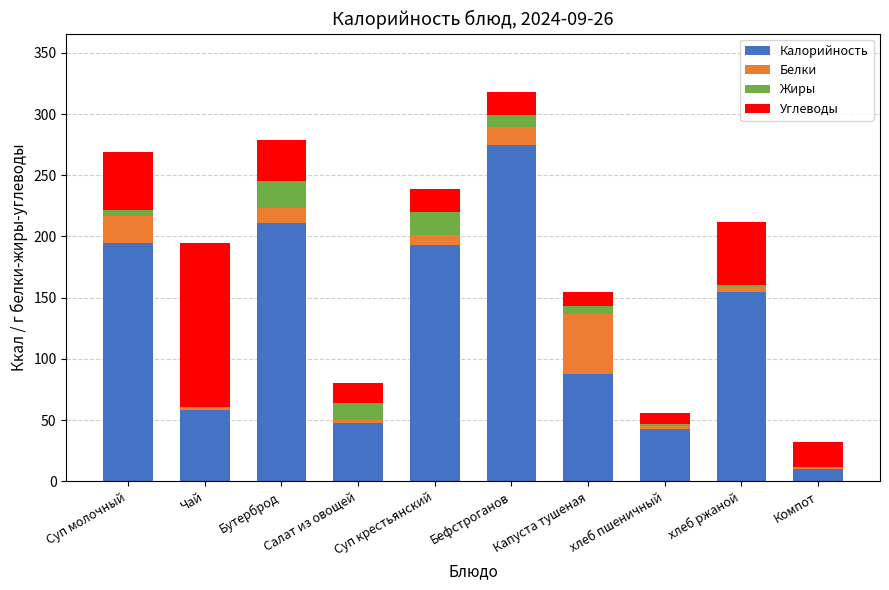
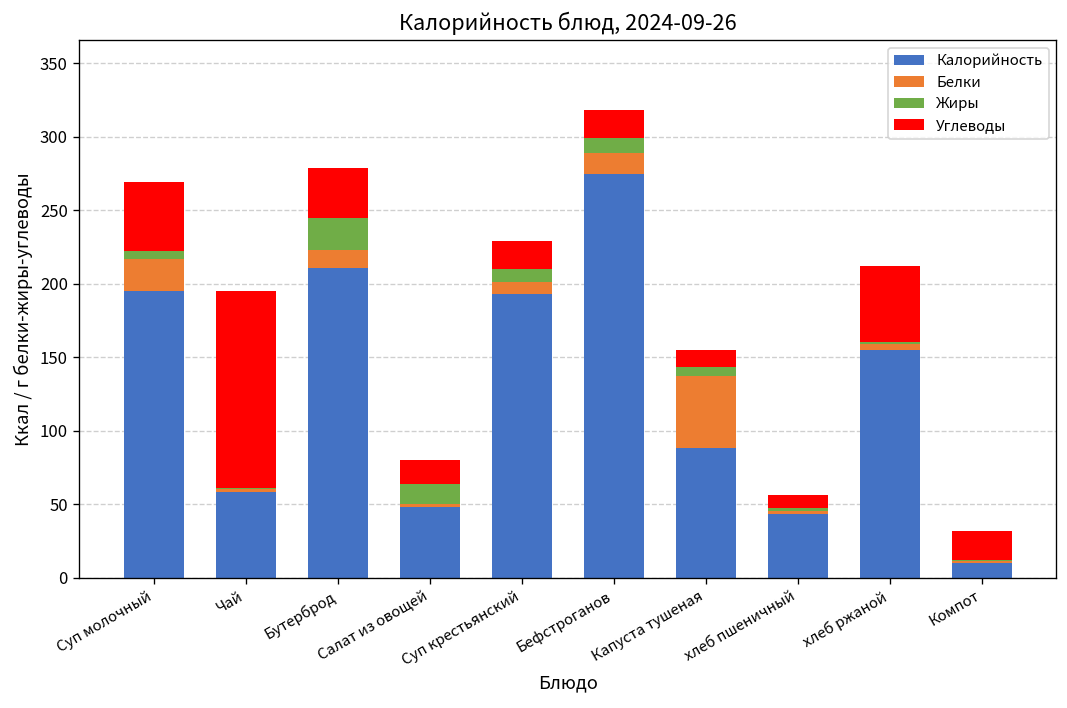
  {
    "Калорийность": {
      "Суп молочный": 195,
      "Чай": 58,
      "Бутерброд": 211,
      "Салат из овощей": 48,
      "Суп крестьянский": 193,
      "Бефстроганов": 275,
      "Капуста тушеная": 88,
      "хлеб пшеничный": 43,
      "хлеб ржаной": 155,
      "Компот": 10
    },
    "Белки": {
      "Суп молочный": 22,
      "Бутерброд": 12,
      "Суп крестьянский": 8,
      "Бефстроганов": 14,
      "Капуста тушеная": 49,
      "хлеб ржаной": 4
    },
    "Жиры": {
      "Суп молочный": 5,
      "Бутерброд": 22,
      "Салат из овощей": 14,
-     "Суп крестьянский": 19,
+     "Суп крестьянский": 9,
      "Бефстроганов": 10,
      "Капуста тушеная": 6
    },
    "Углеводы": {
      "Суп молочный": 47,
      "Чай": 134,
      "Бутерброд": 34,
      "Салат из овощей": 16,
      "Суп крестьянский": 19,
      "Бефстроганов": 19,
      "Капуста тушеная": 12,
      "хлеб пшеничный": 9,
      "хлеб ржаной": 52,
      "Компот": 20
    }
  }
